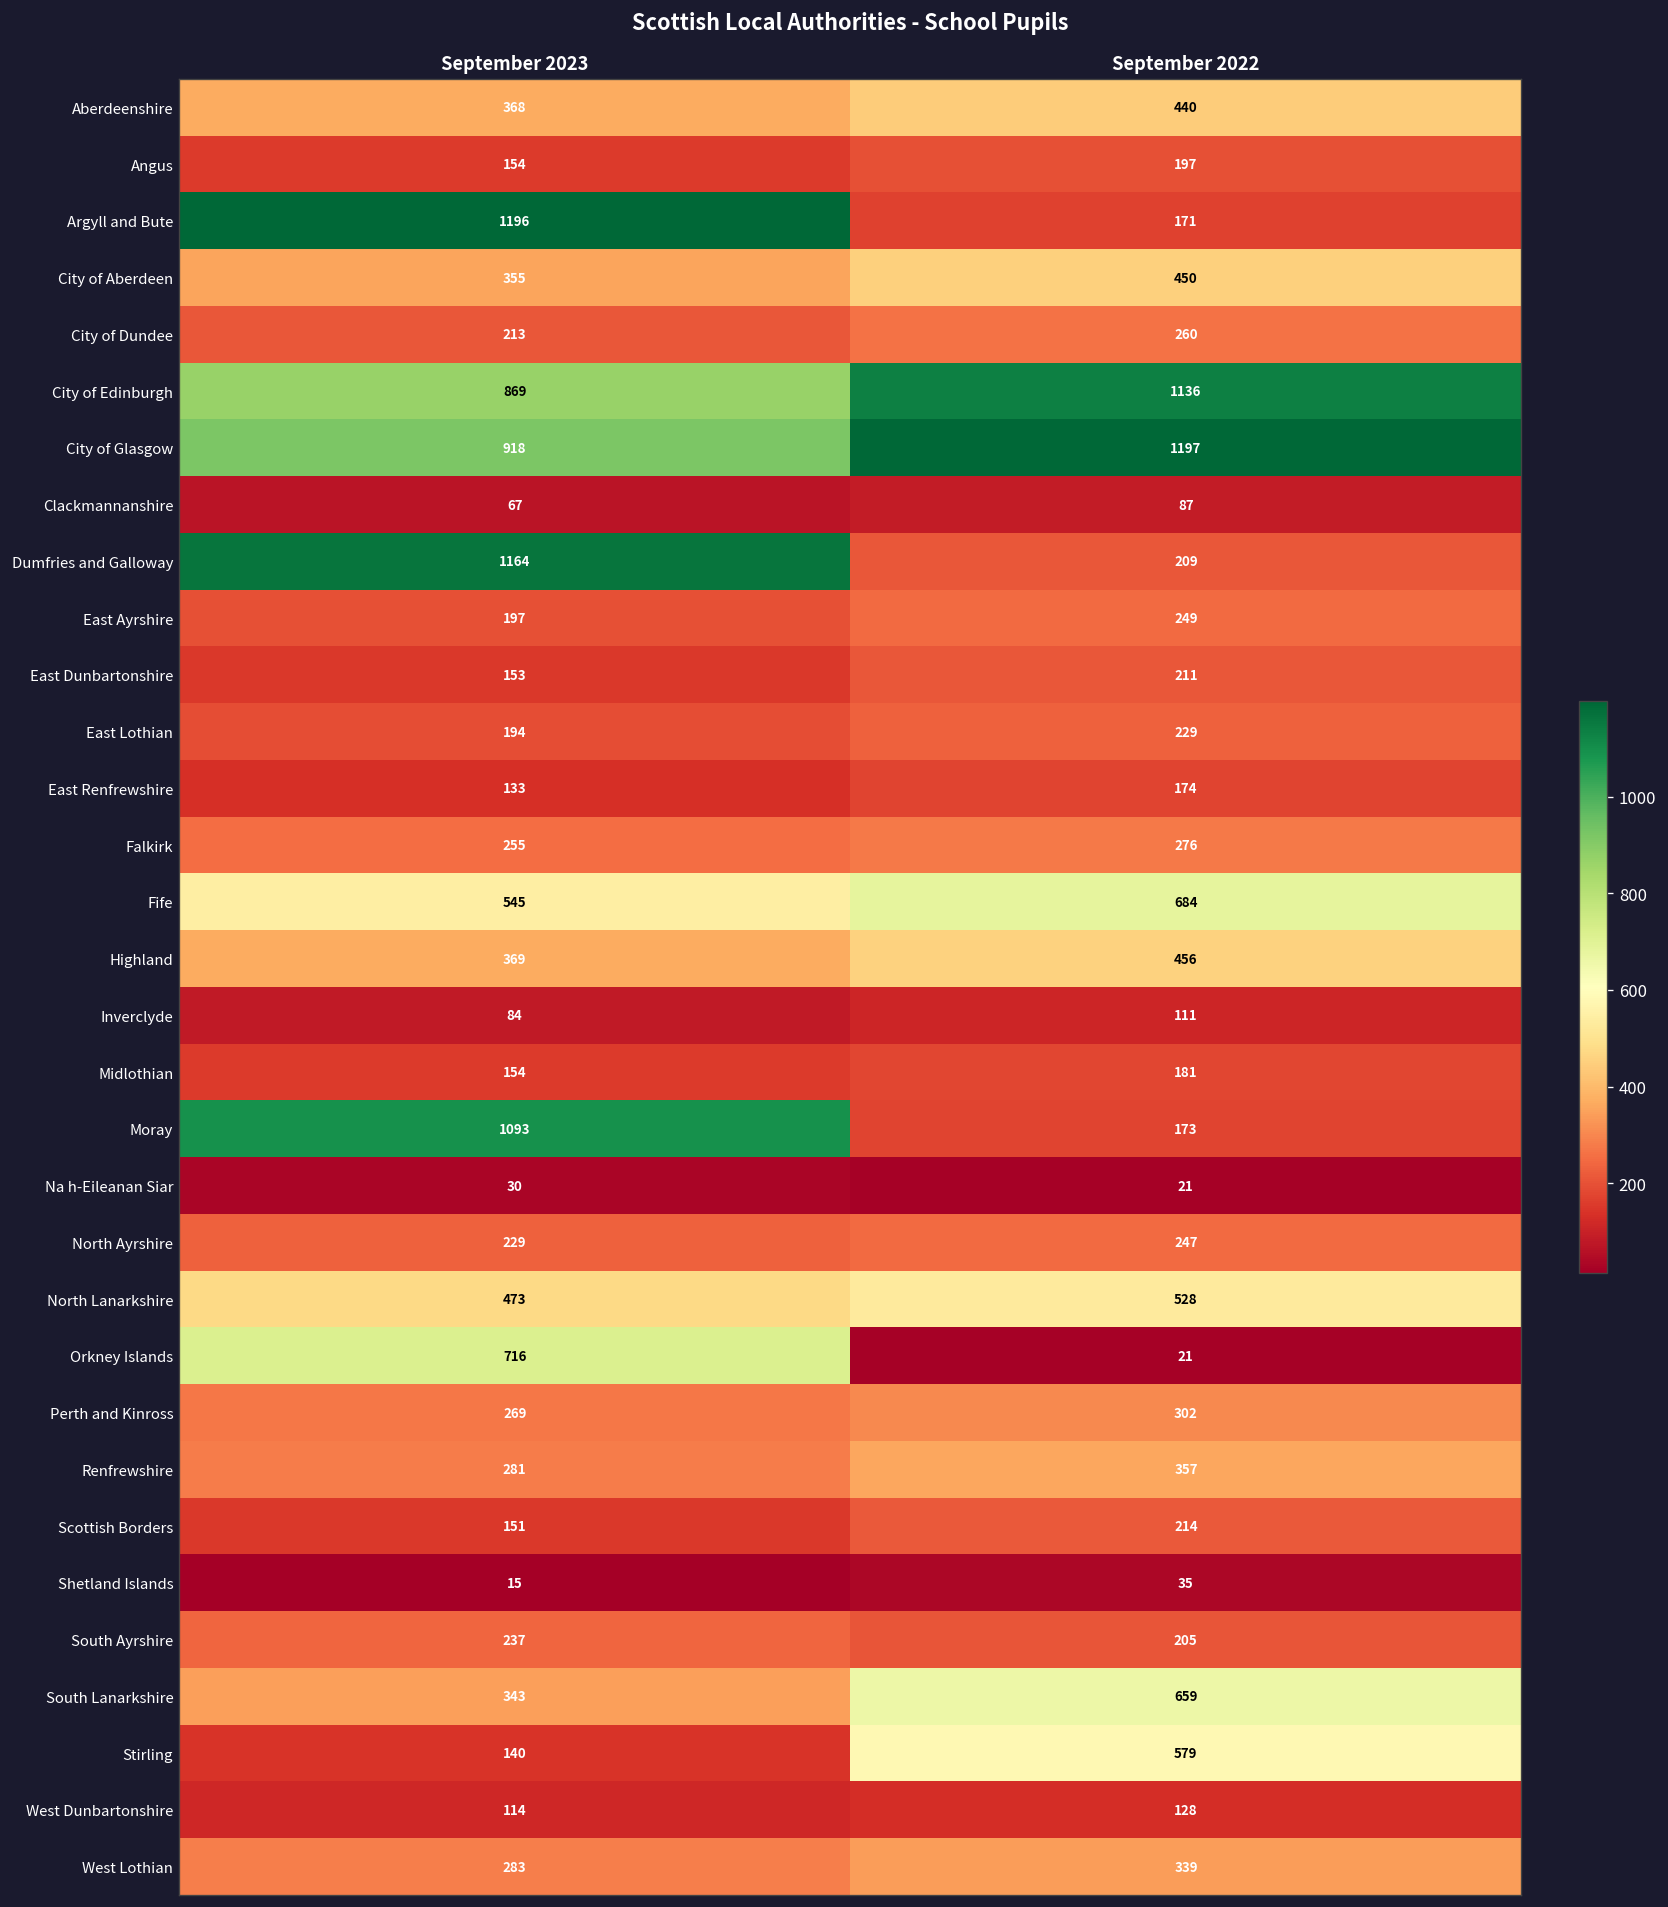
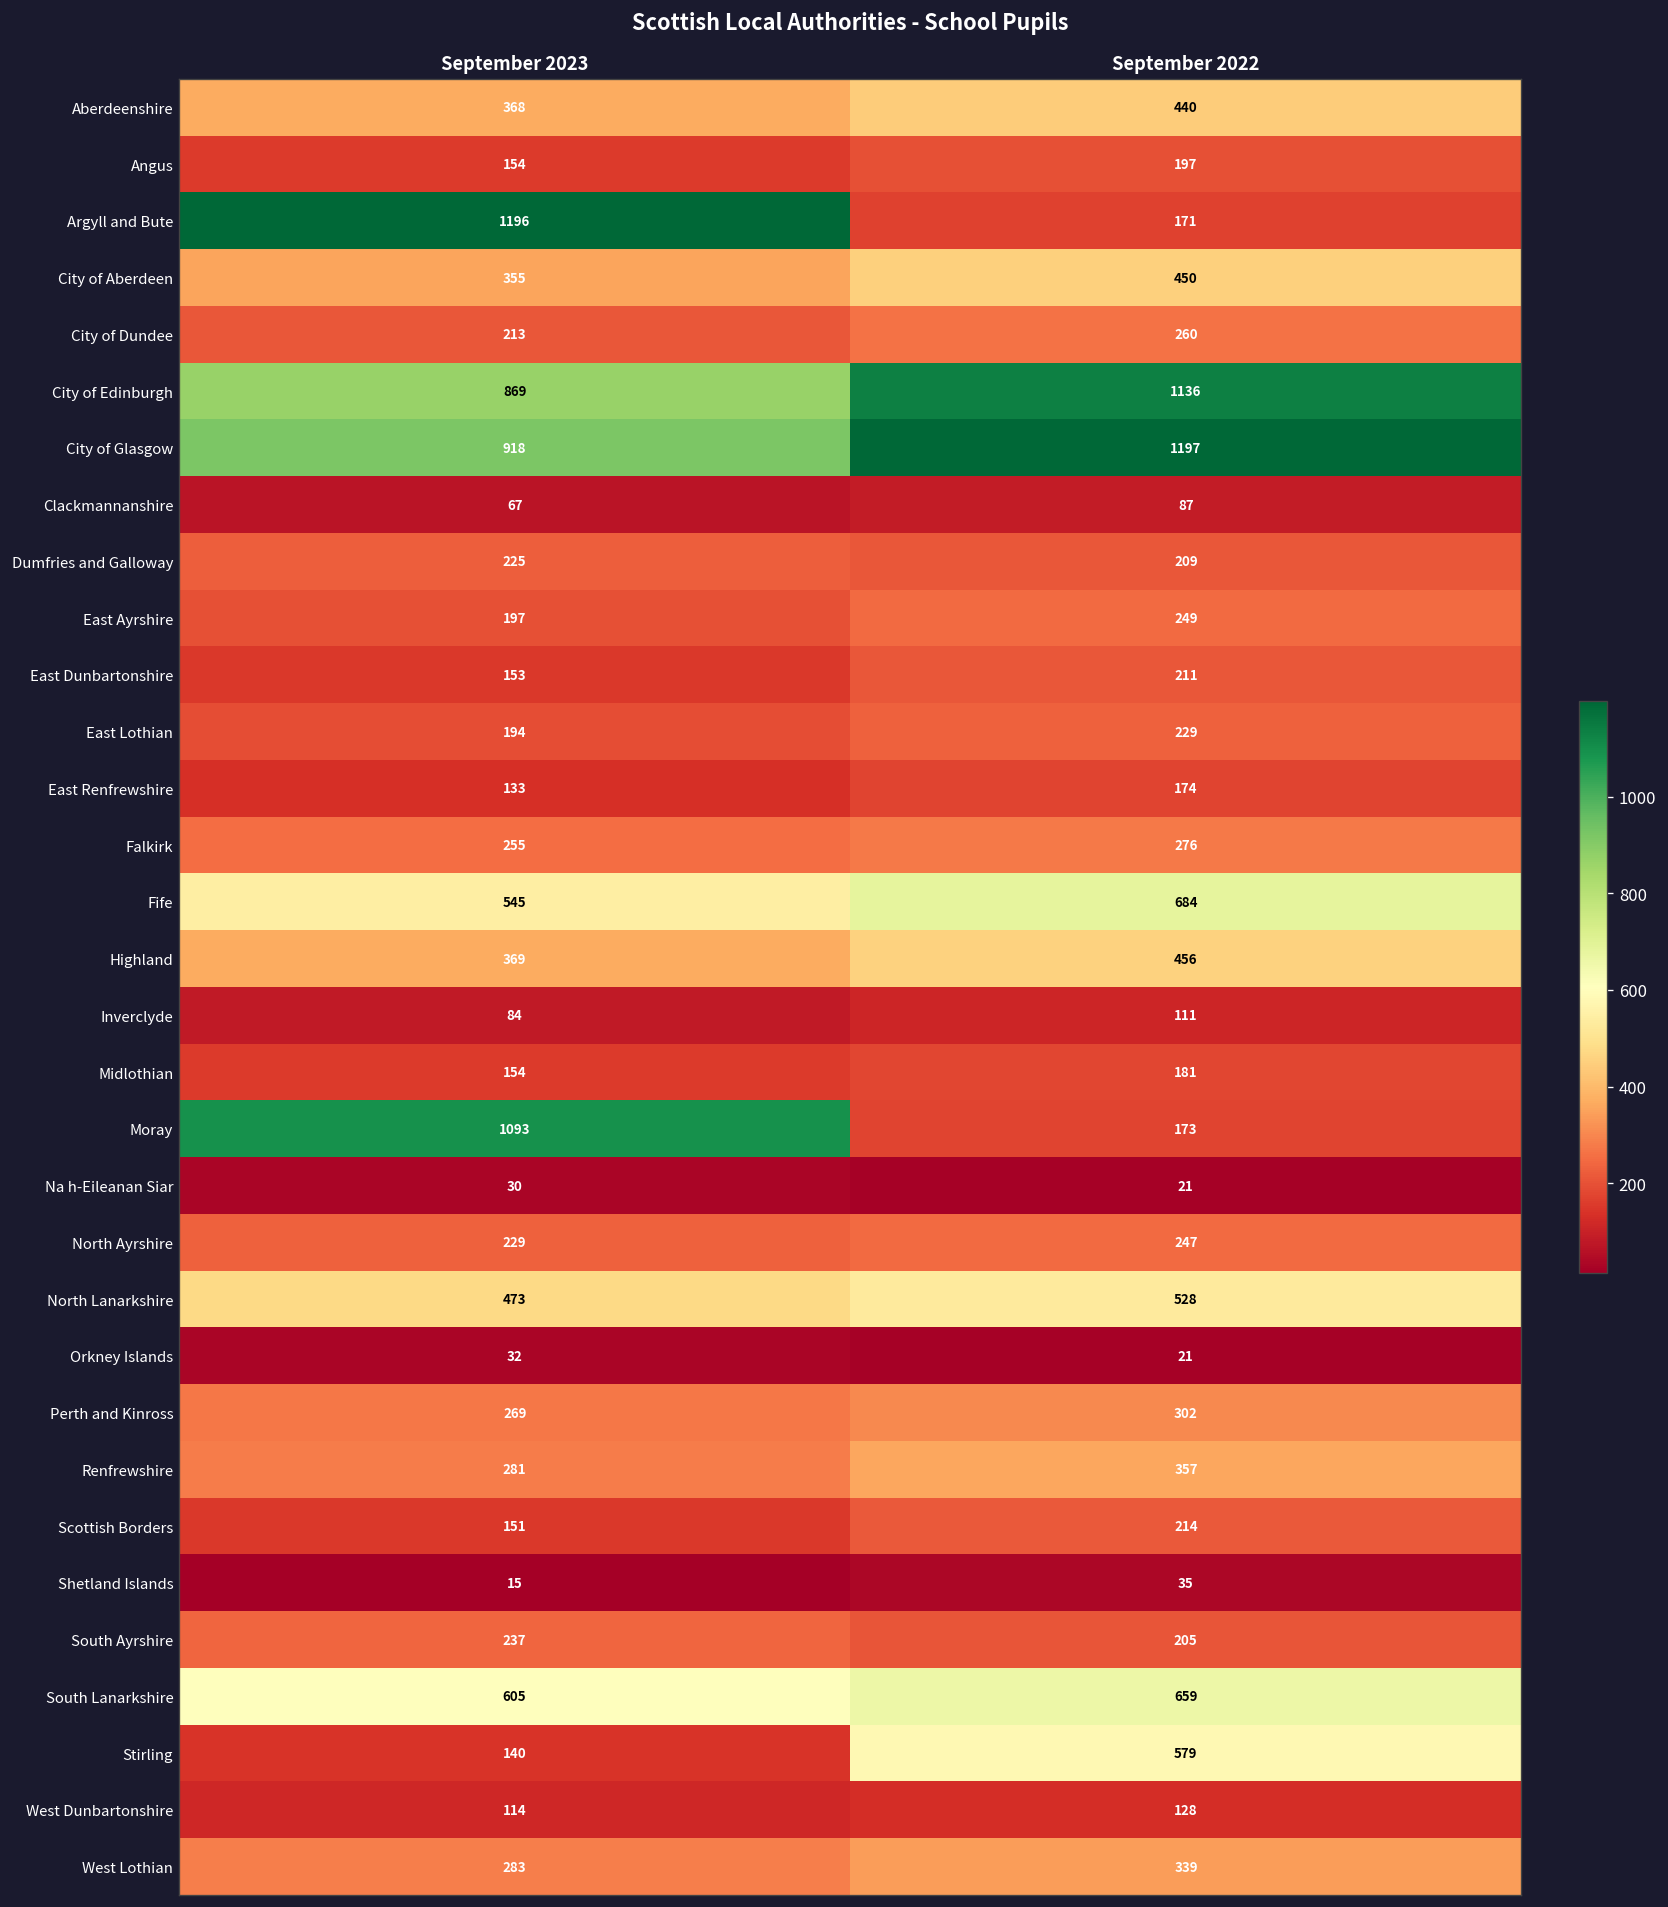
  {
    "Aberdeenshire": {
      "September 2023": 368,
      "September 2022": 440
    },
    "Angus": {
      "September 2023": 154,
      "September 2022": 197
    },
    "Argyll and Bute": {
      "September 2023": 1196,
      "September 2022": 171
    },
    "City of Aberdeen": {
      "September 2023": 355,
      "September 2022": 450
    },
    "City of Dundee": {
      "September 2023": 213,
      "September 2022": 260
    },
    "City of Edinburgh": {
      "September 2023": 869,
      "September 2022": 1136
    },
    "City of Glasgow": {
      "September 2023": 918,
      "September 2022": 1197
    },
    "Clackmannanshire": {
      "September 2023": 67,
      "September 2022": 87
    },
    "Dumfries and Galloway": {
-     "September 2023": 1164,
+     "September 2023": 225,
      "September 2022": 209
    },
    "East Ayrshire": {
      "September 2023": 197,
      "September 2022": 249
    },
    "East Dunbartonshire": {
      "September 2023": 153,
      "September 2022": 211
    },
    "East Lothian": {
      "September 2023": 194,
      "September 2022": 229
    },
    "East Renfrewshire": {
      "September 2023": 133,
      "September 2022": 174
    },
    "Falkirk": {
      "September 2023": 255,
      "September 2022": 276
    },
    "Fife": {
      "September 2023": 545,
      "September 2022": 684
    },
    "Highland": {
      "September 2023": 369,
      "September 2022": 456
    },
    "Inverclyde": {
      "September 2023": 84,
      "September 2022": 111
    },
    "Midlothian": {
      "September 2023": 154,
      "September 2022": 181
    },
    "Moray": {
      "September 2023": 1093,
      "September 2022": 173
    },
    "Na h-Eileanan Siar": {
      "September 2023": 30,
      "September 2022": 21
    },
    "North Ayrshire": {
      "September 2023": 229,
      "September 2022": 247
    },
    "North Lanarkshire": {
      "September 2023": 473,
      "September 2022": 528
    },
    "Orkney Islands": {
-     "September 2023": 716,
+     "September 2023": 32,
      "September 2022": 21
    },
    "Perth and Kinross": {
      "September 2023": 269,
      "September 2022": 302
    },
    "Renfrewshire": {
      "September 2023": 281,
      "September 2022": 357
    },
    "Scottish Borders": {
      "September 2023": 151,
      "September 2022": 214
    },
    "Shetland Islands": {
      "September 2023": 15,
      "September 2022": 35
    },
    "South Ayrshire": {
      "September 2023": 237,
      "September 2022": 205
    },
    "South Lanarkshire": {
-     "September 2023": 343,
+     "September 2023": 605,
      "September 2022": 659
    },
    "Stirling": {
      "September 2023": 140,
      "September 2022": 579
    },
    "West Dunbartonshire": {
      "September 2023": 114,
      "September 2022": 128
    },
    "West Lothian": {
      "September 2023": 283,
      "September 2022": 339
    }
  }
